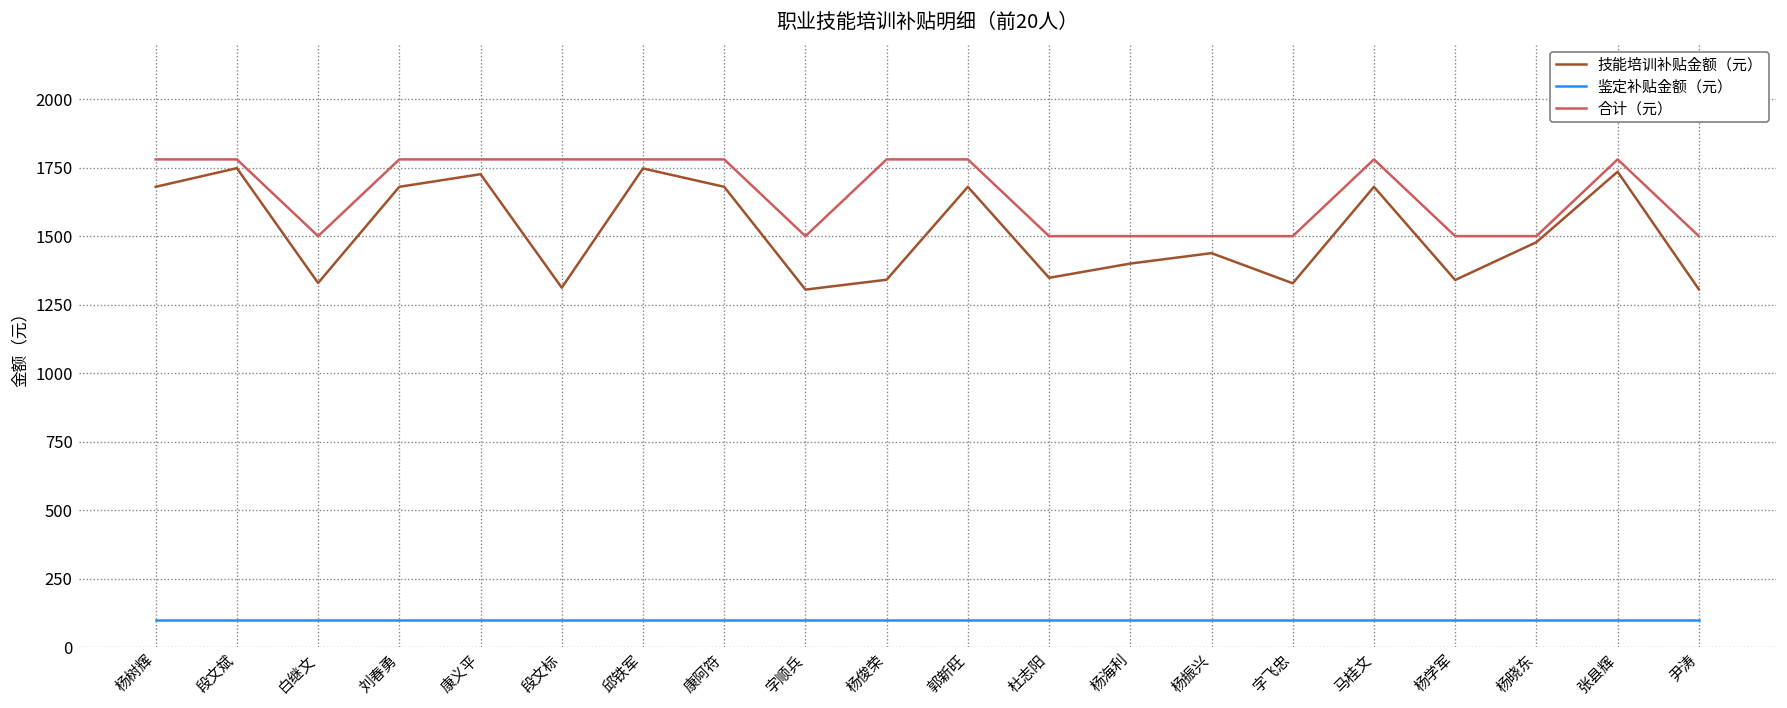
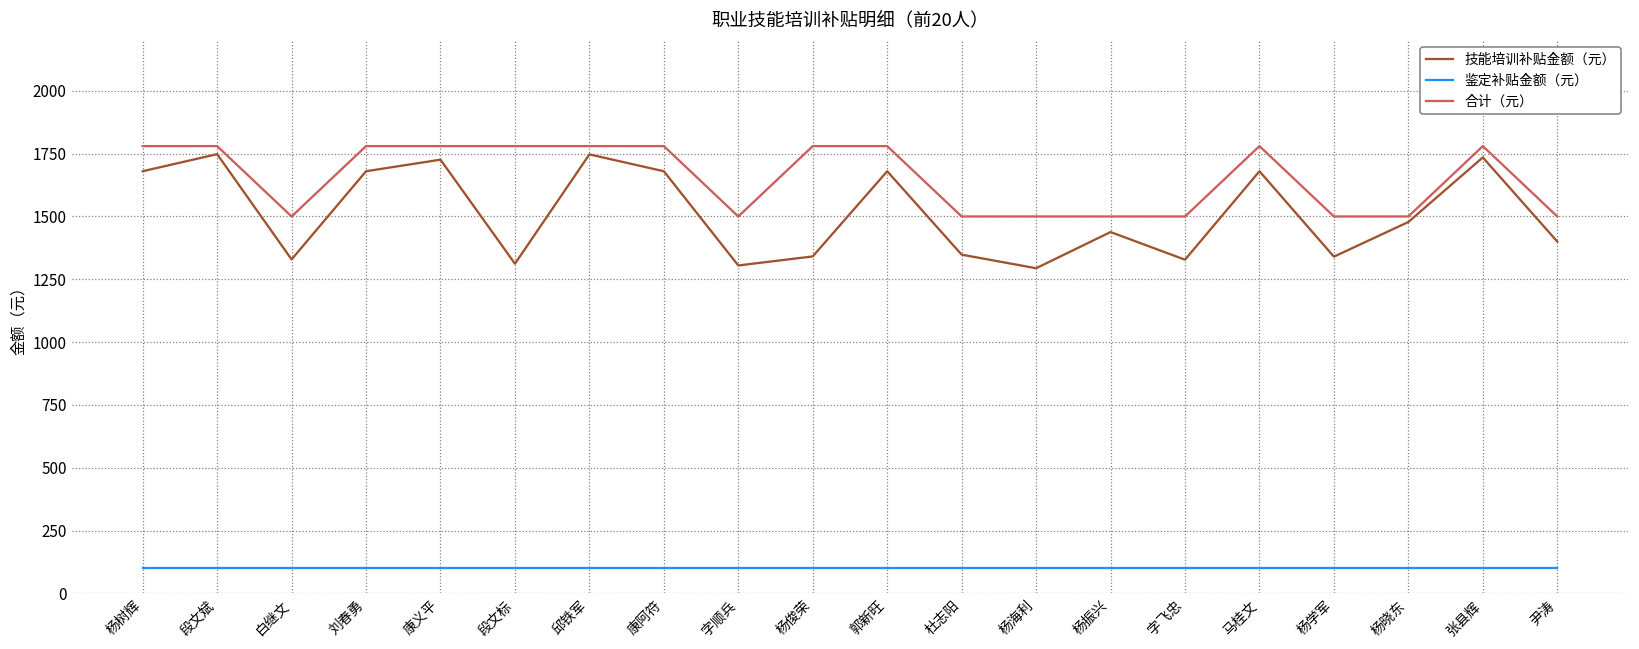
  {
    "技能培训补贴金额（元）": {
      "杨树辉": 1680,
      "段文斌": 1750,
      "白继文": 1330,
      "刘春勇": 1680,
      "康义平": 1730,
      "段文标": 1310,
      "邱铁军": 1750,
      "康阿符": 1680,
      "字顺兵": 1310,
      "杨俊荣": 1340,
      "郭新旺": 1680,
      "杜志阳": 1350,
-     "杨海利": 1400,
+     "杨海利": 1290,
      "杨振兴": 1440,
      "字飞忠": 1330,
      "马桂文": 1680,
      "杨学军": 1340,
      "杨晓东": 1480,
      "张县辉": 1740,
-     "尹涛": 1310
+     "尹涛": 1400
    },
    "鉴定补贴金额（元）": {
      "杨树辉": 100,
      "段文斌": 100,
      "白继文": 100,
      "刘春勇": 100,
      "康义平": 100,
      "段文标": 100,
      "邱铁军": 100,
      "康阿符": 100,
      "字顺兵": 100,
      "杨俊荣": 100,
      "郭新旺": 100,
      "杜志阳": 100,
      "杨海利": 100,
      "杨振兴": 100,
      "字飞忠": 100,
      "马桂文": 100,
      "杨学军": 100,
      "杨晓东": 100,
      "张县辉": 100,
      "尹涛": 100
    },
    "合计（元）": {
      "杨树辉": 1780,
      "段文斌": 1780,
      "白继文": 1500,
      "刘春勇": 1780,
      "康义平": 1780,
      "段文标": 1780,
      "邱铁军": 1780,
      "康阿符": 1780,
      "字顺兵": 1500,
      "杨俊荣": 1780,
      "郭新旺": 1780,
      "杜志阳": 1500,
      "杨海利": 1500,
      "杨振兴": 1500,
      "字飞忠": 1500,
      "马桂文": 1780,
      "杨学军": 1500,
      "杨晓东": 1500,
      "张县辉": 1780,
      "尹涛": 1500
    }
  }
